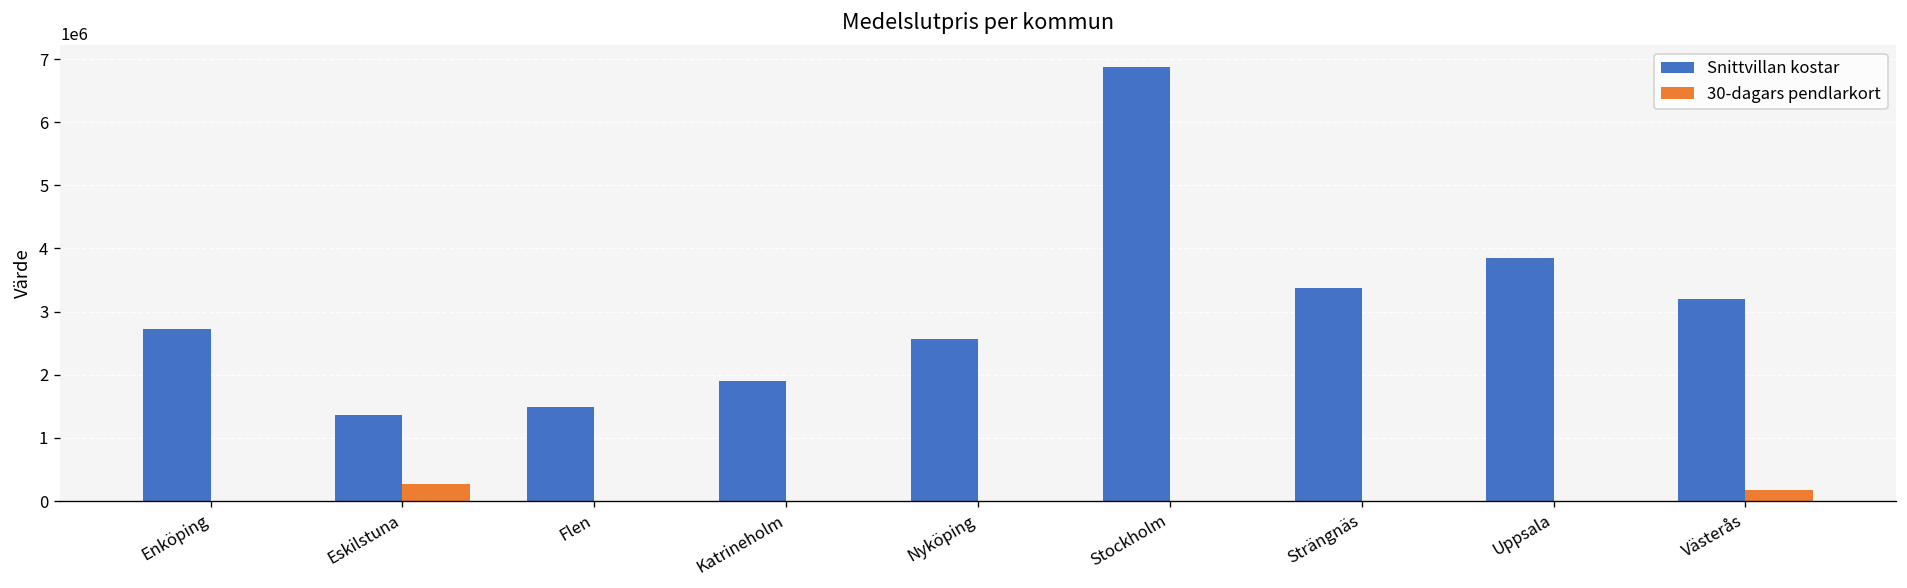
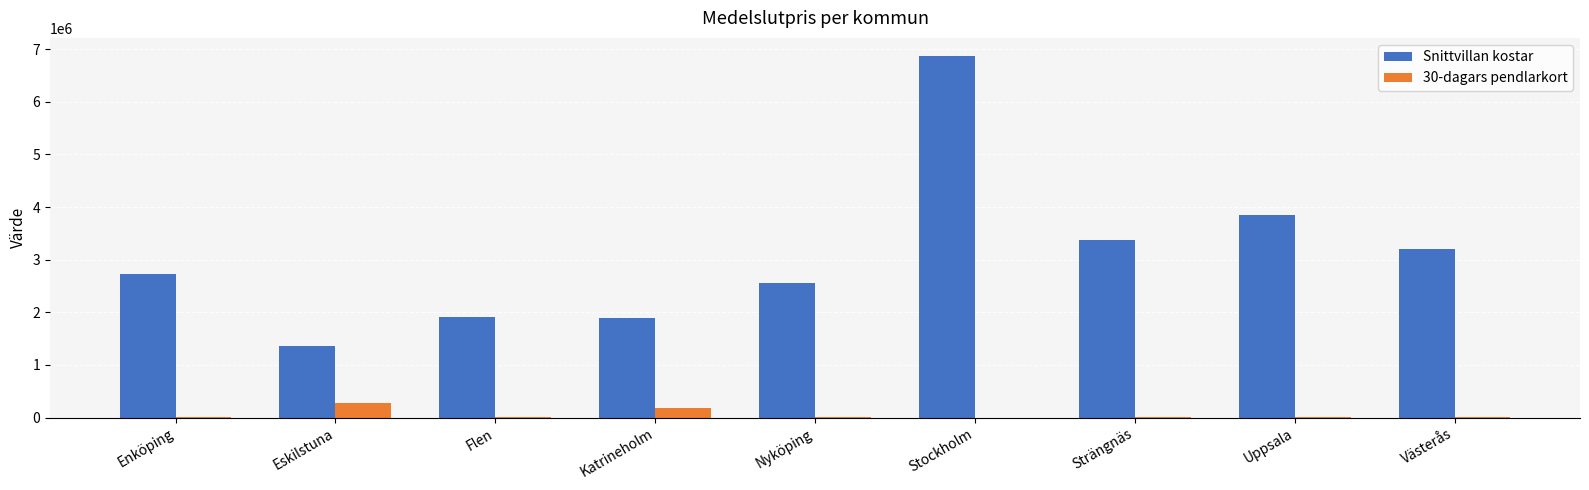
  {
    "Snittvillan kostar": {
      "Enköping": 2700000,
      "Eskilstuna": 1400000,
-     "Flen": 1500000,
+     "Flen": 1900000,
      "Katrineholm": 1900000,
      "Nyköping": 2600000,
      "Stockholm": 6900000,
      "Strängnäs": 3400000,
      "Uppsala": 3900000,
      "Västerås": 3200000
    },
    "30-dagars pendlarkort": {
      "Eskilstuna": 300000,
-     "Katrineholm": 0,
-     "Västerås": 200000
+     "Katrineholm": 200000,
+     "Västerås": 0
    }
  }
